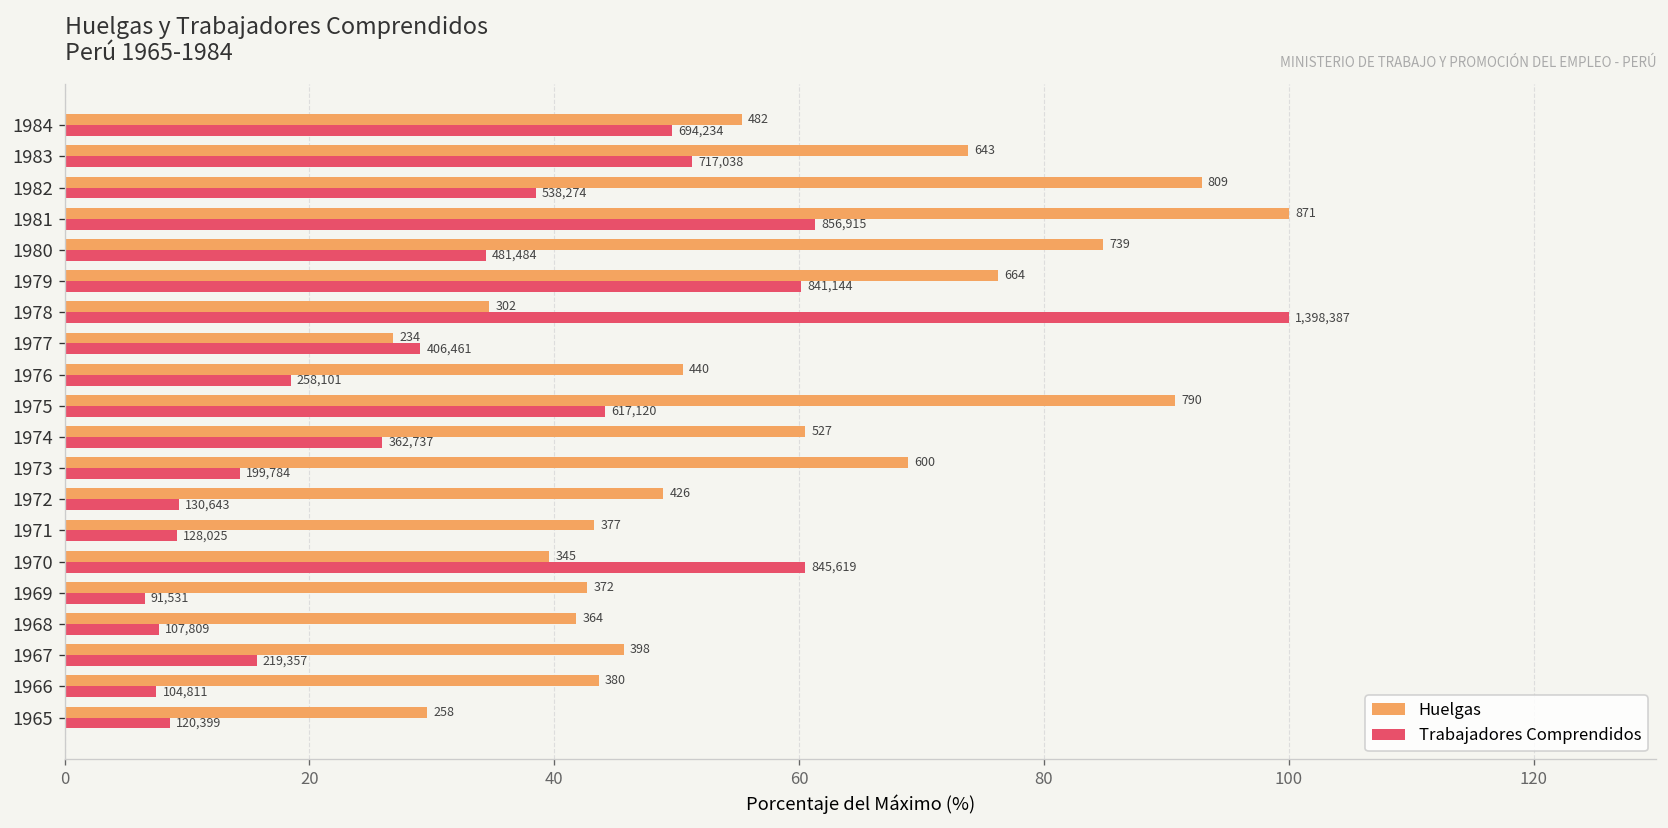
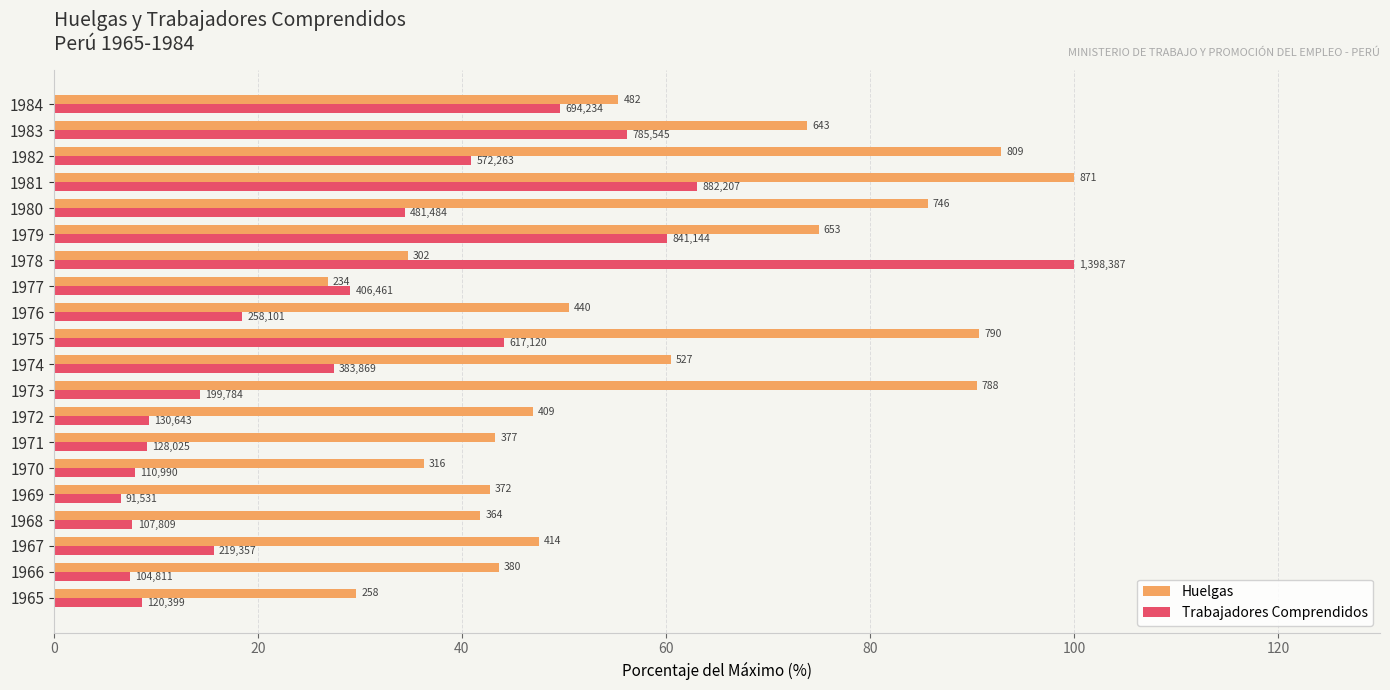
  {
    "Huelgas": {
-     "1980": "739",
-     "1979": "664",
-     "1973": "600",
-     "1972": "426",
-     "1970": "345",
-     "1967": "398"
+     "1980": "746",
+     "1979": "653",
+     "1973": "788",
+     "1972": "409",
+     "1970": "316",
+     "1967": "414"
    },
    "Trabajadores Comprendidos": {
-     "1983": "717,038",
-     "1982": "538,274",
-     "1981": "856,915",
-     "1974": "362,737",
-     "1970": "845,619"
+     "1983": "785,545",
+     "1982": "572,263",
+     "1981": "882,207",
+     "1974": "383,869",
+     "1970": "110,990"
    }
  }
